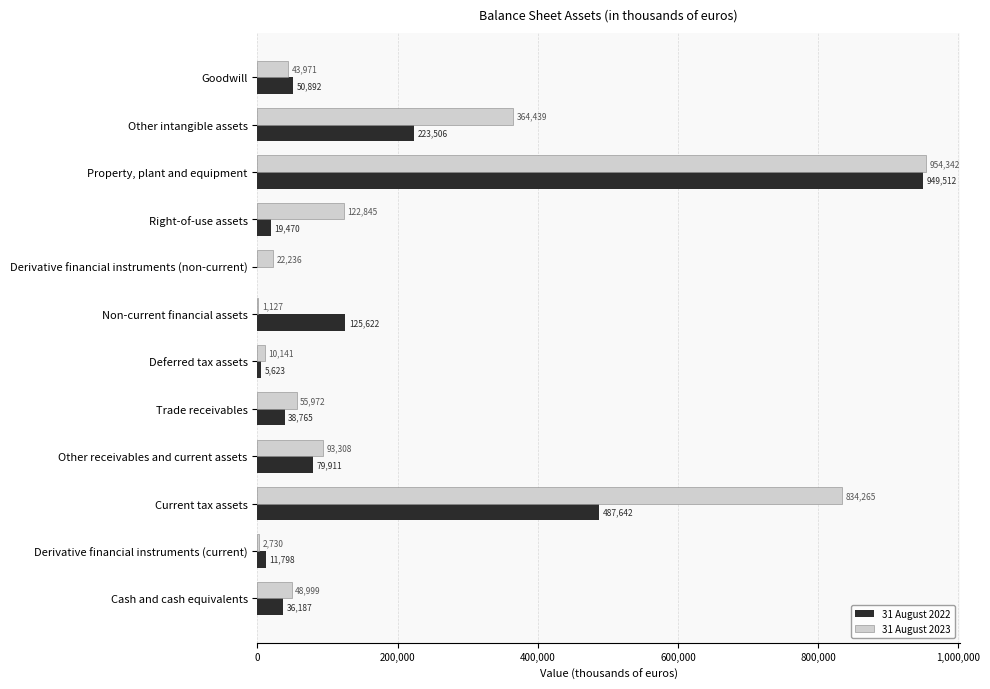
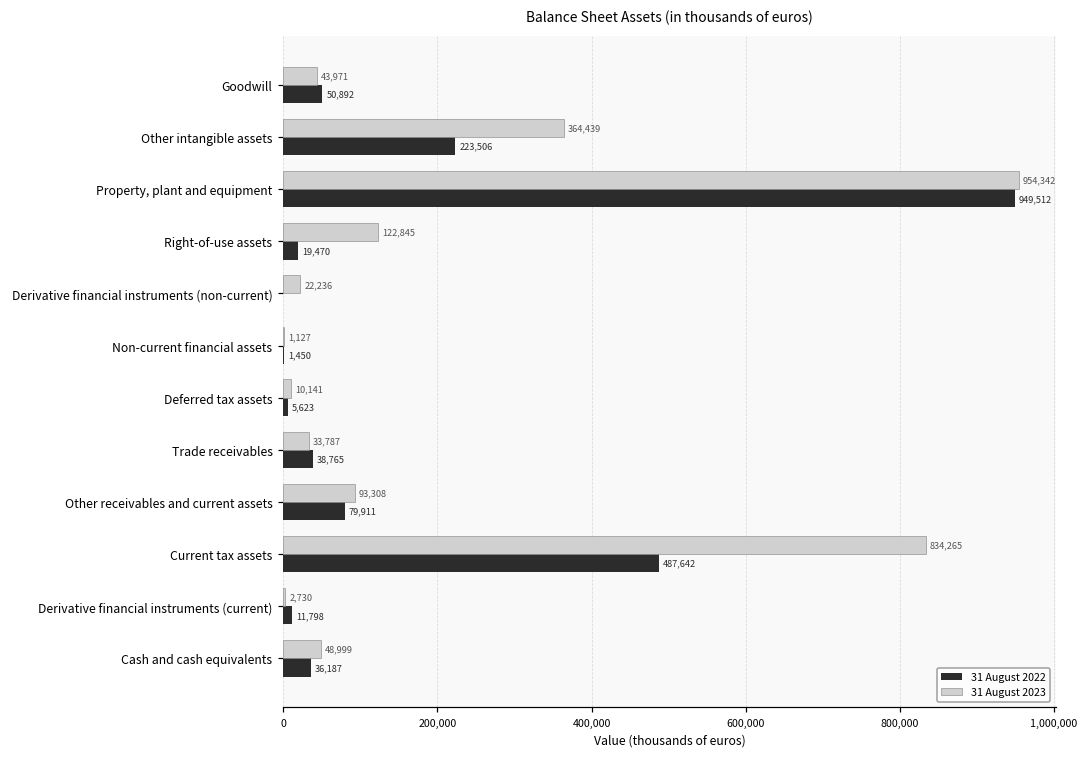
  {
    "31 August 2022": {
      "Goodwill": "50,892",
      "Other intangible assets": "223,506",
      "Property, plant and equipment": "949,512",
      "Right-of-use assets": "19,470",
-     "Non-current financial assets": "125,622",
+     "Non-current financial assets": "1,450",
      "Deferred tax assets": "5,623",
      "Trade receivables": "38,765",
      "Other receivables and current assets": "79,911",
      "Current tax assets": "487,642",
      "Derivative financial instruments (current)": "11,798",
      "Cash and cash equivalents": "36,187"
    },
    "31 August 2023": {
      "Goodwill": "43,971",
      "Other intangible assets": "364,439",
      "Property, plant and equipment": "954,342",
      "Right-of-use assets": "122,845",
      "Derivative financial instruments (non-current)": "22,236",
      "Non-current financial assets": "1,127",
      "Deferred tax assets": "10,141",
-     "Trade receivables": "55,972",
+     "Trade receivables": "33,787",
      "Other receivables and current assets": "93,308",
      "Current tax assets": "834,265",
      "Derivative financial instruments (current)": "2,730",
      "Cash and cash equivalents": "48,999"
    }
  }
